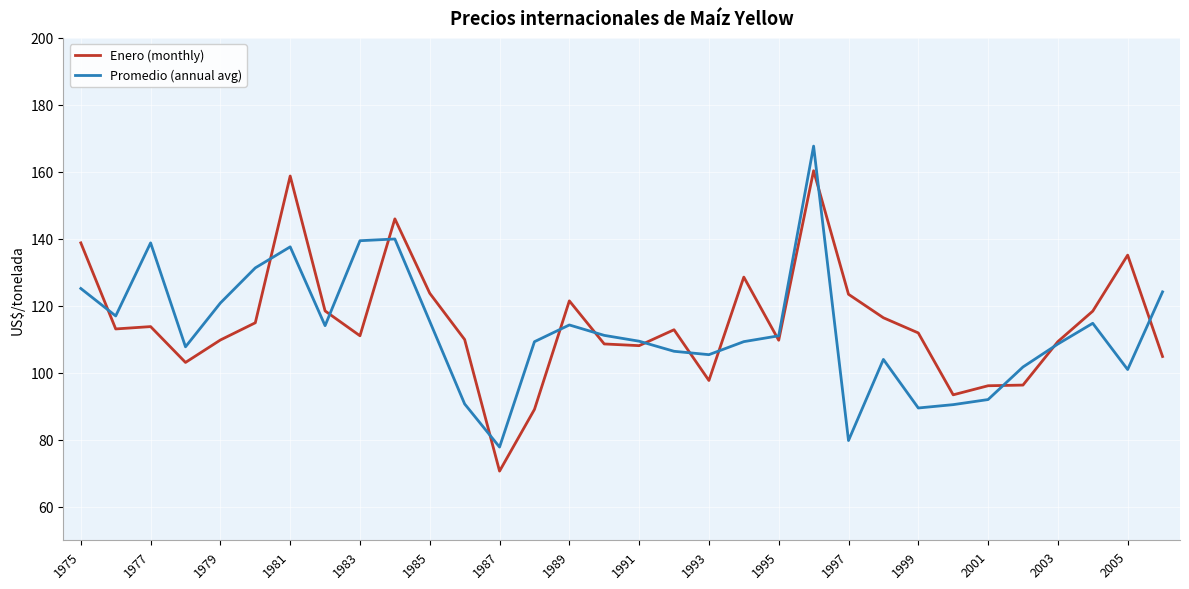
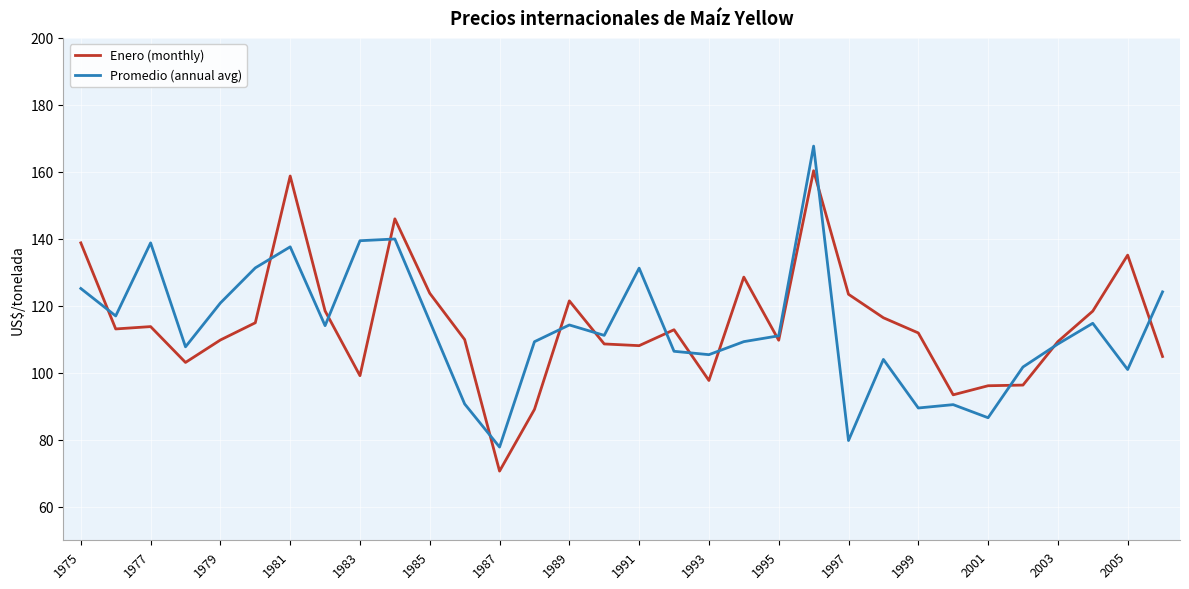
  {
    "Enero (monthly)": {
      "1975": 139,
      "1977": 114,
      "1979": 110,
      "1981": 159,
-     "1983": 111,
+     "1983": 99,
      "1985": 124,
      "1987": 71,
      "1989": 121,
      "1991": 108,
      "1993": 98,
      "1995": 110,
      "1997": 123,
      "1999": 112,
      "2001": 96,
      "2005": 135
    },
    "Promedio (annual avg)": {
      "1975": 125,
      "1977": 139,
      "1979": 121,
      "1981": 138,
      "1983": 139,
      "1985": 115,
      "1987": 78,
      "1989": 114,
-     "1991": 109,
+     "1991": 131,
      "1993": 105,
      "1995": 111,
      "1997": 80,
      "1999": 90,
-     "2001": 92,
+     "2001": 87,
      "2005": 101
    }
  }
